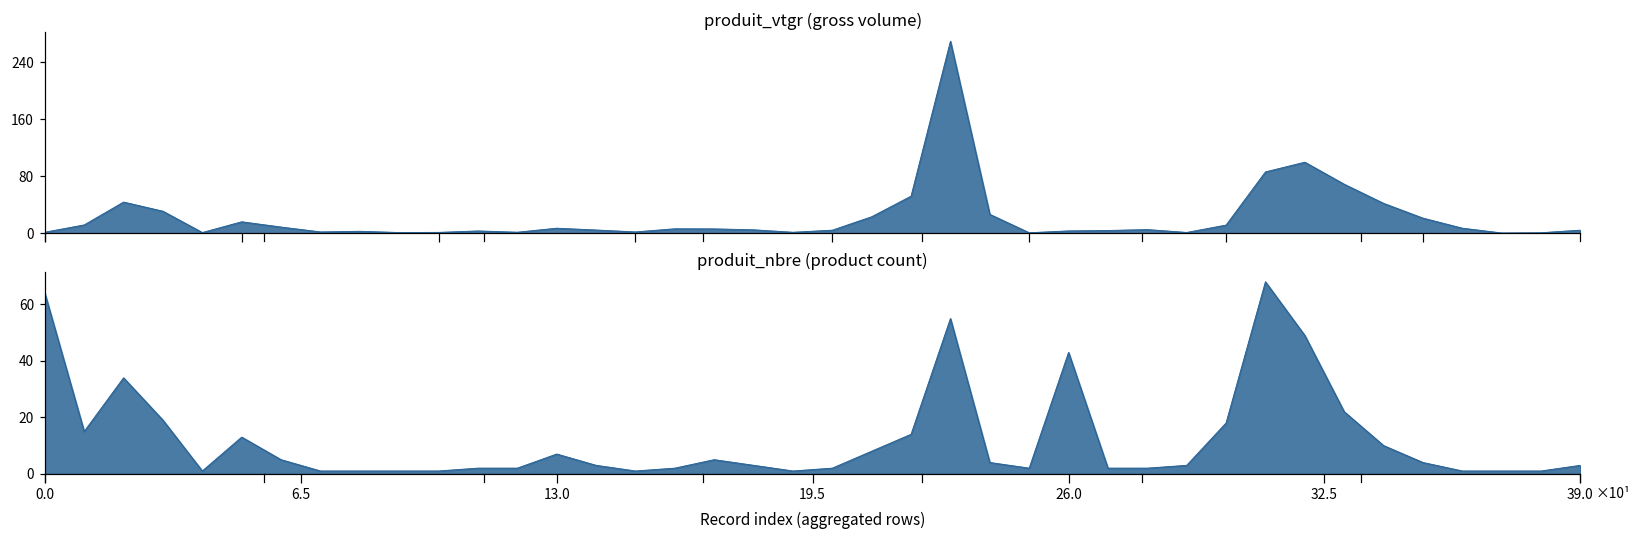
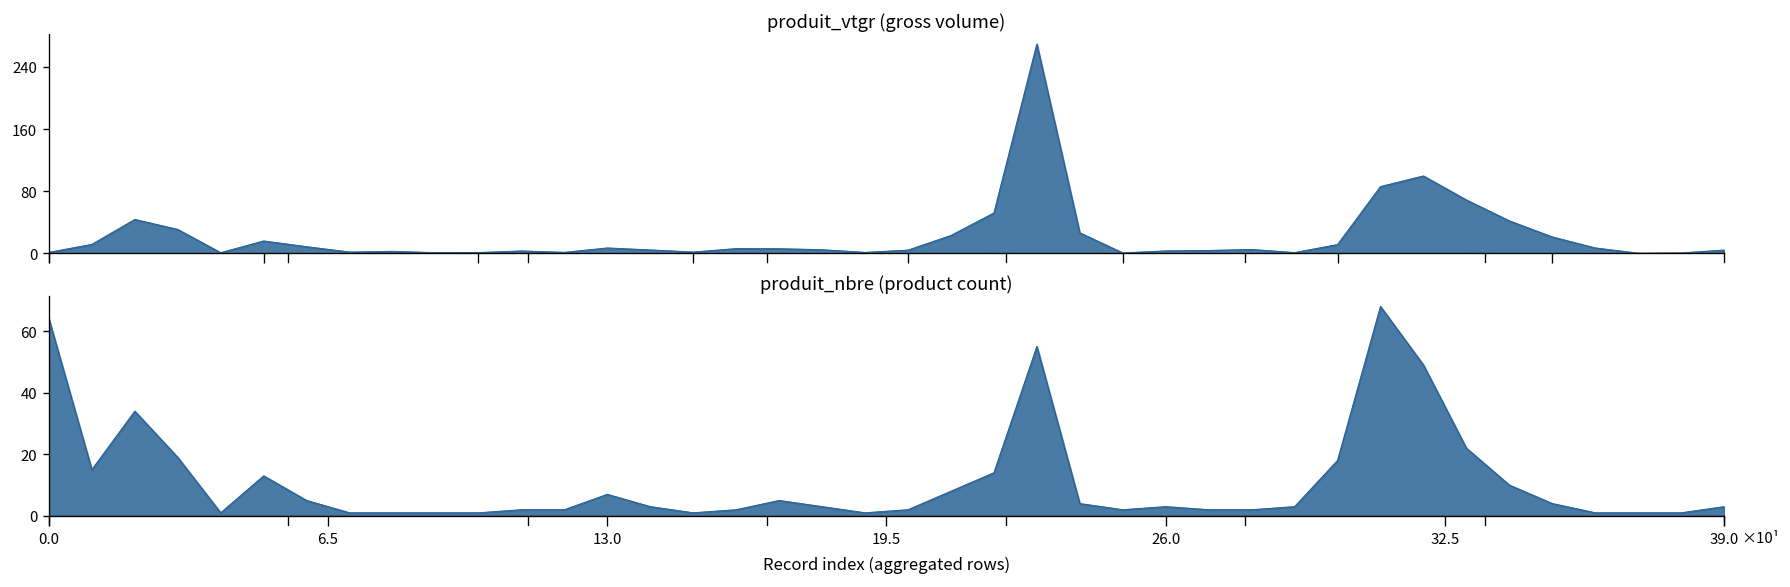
  {
    "produit_nbre (product count)": {
      "0.0": 64,
      "13.0": 7,
-     "26.0": 43
+     "26.0": 3
    }
  }
